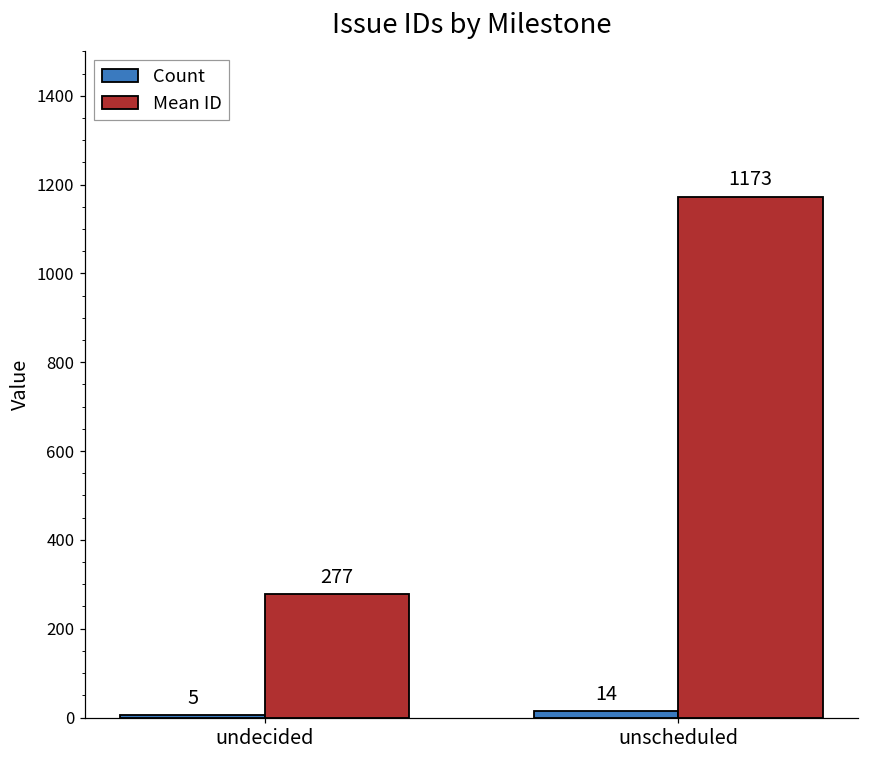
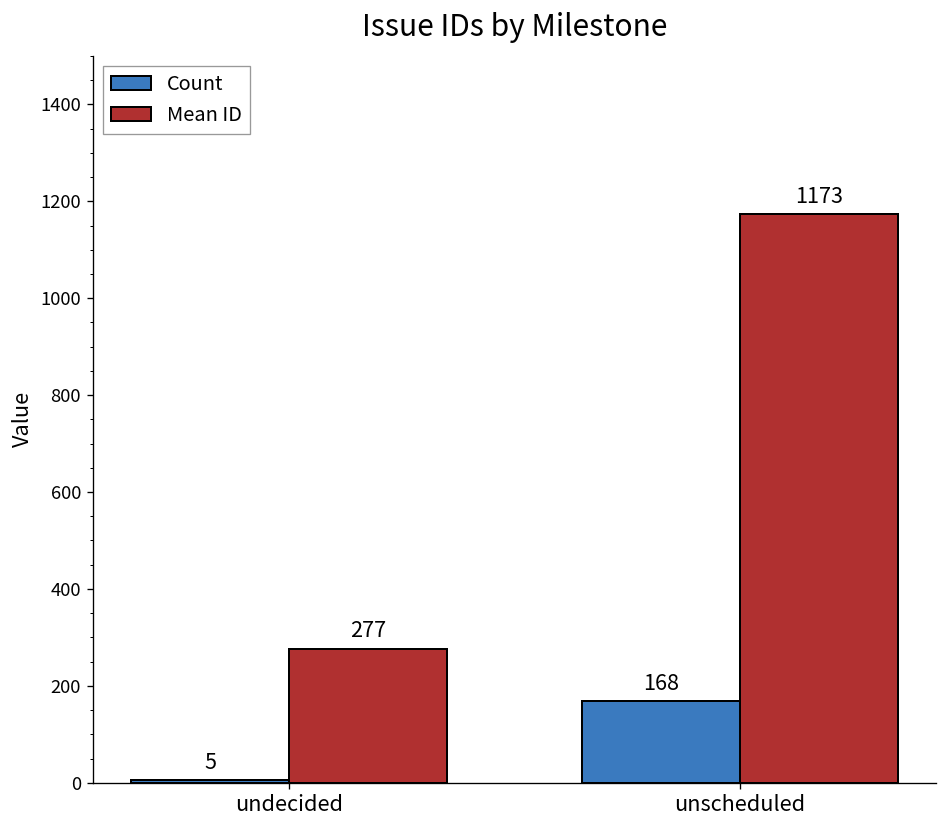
  {
    "Count": {
      "undecided": 5,
-     "unscheduled": 14
+     "unscheduled": 168
    },
    "Mean ID": {
      "undecided": 277,
      "unscheduled": 1173
    }
  }
